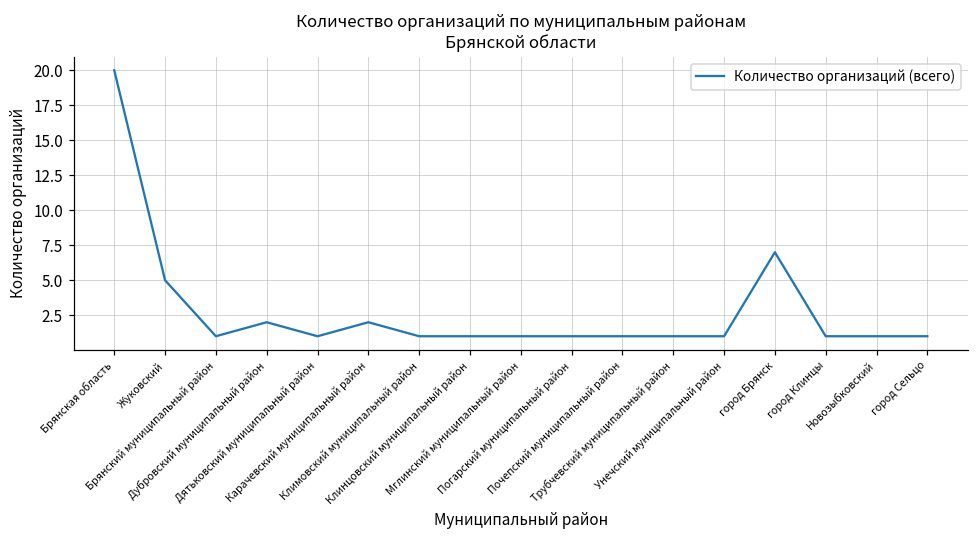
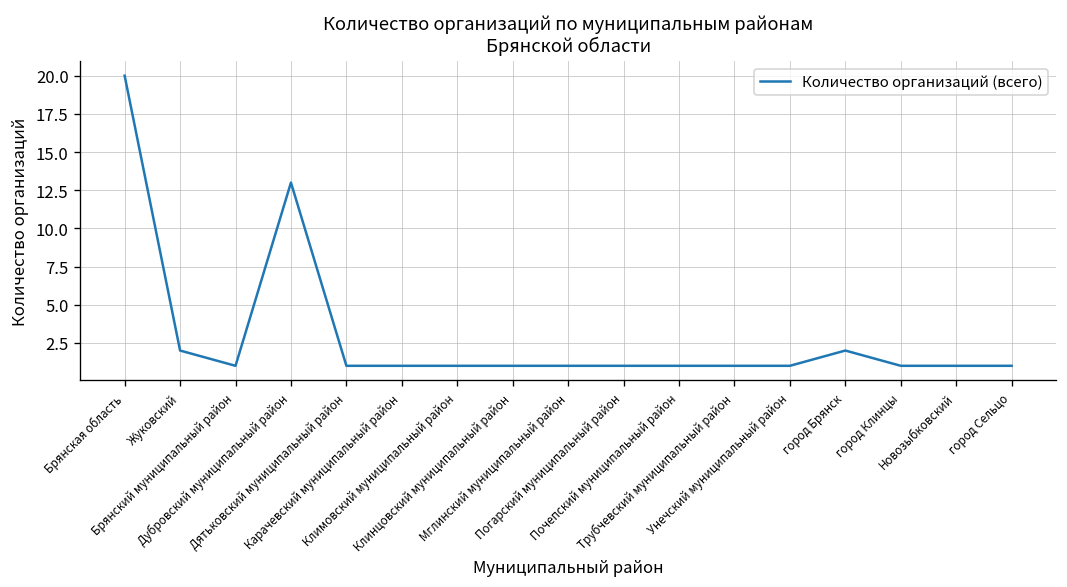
  {
    "Брянская область": 20,
-   "Жуковский": 5,
+   "Жуковский": 2,
    "Брянский муниципальный район": 1,
-   "Дубровский муниципальный район": 2,
+   "Дубровский муниципальный район": 13,
    "Дятьковский муниципальный район": 1,
-   "Карачевский муниципальный район": 2,
+   "Карачевский муниципальный район": 1,
    "Климовский муниципальный район": 1,
    "Клинцовский муниципальный район": 1,
    "Мглинский муниципальный район": 1,
    "Погарский муниципальный район": 1,
    "Почепский муниципальный район": 1,
    "Трубчевский муниципальный район": 1,
    "Унечский муниципальный район": 1,
-   "город Брянск": 7,
+   "город Брянск": 2,
    "город Клинцы": 1,
    "Новозыбковский": 1,
    "город Сельцо": 1
  }
